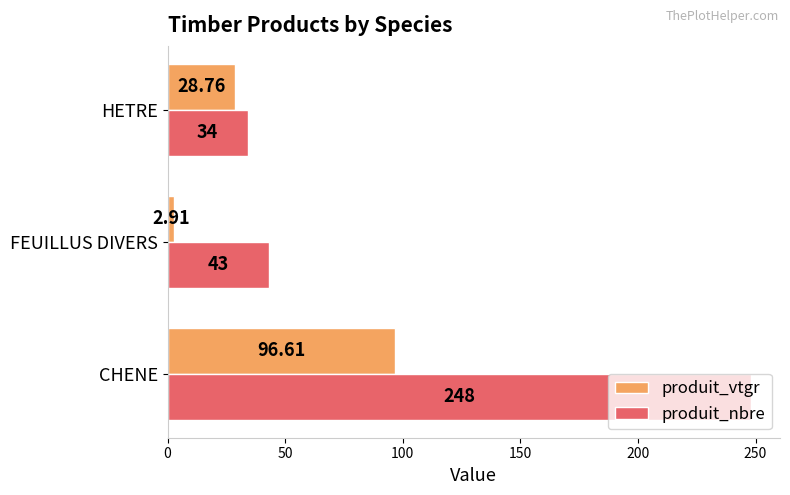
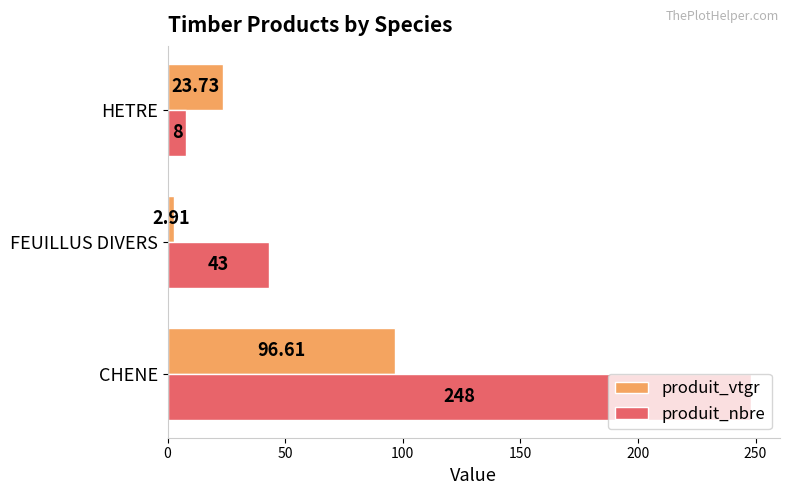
  {
    "produit_vtgr": {
-     "HETRE": 28.76,
+     "HETRE": 23.73,
      "FEUILLUS DIVERS": 2.91,
      "CHENE": 96.61
    },
    "produit_nbre": {
-     "HETRE": 34,
+     "HETRE": 8,
      "FEUILLUS DIVERS": 43
    }
  }
